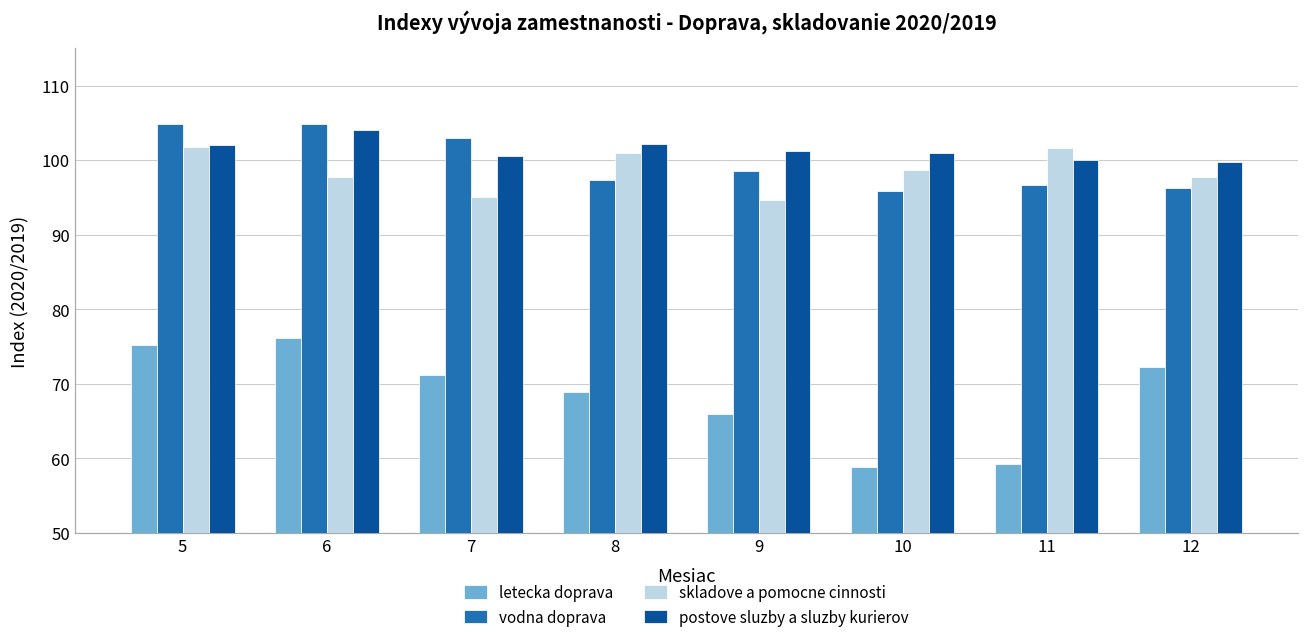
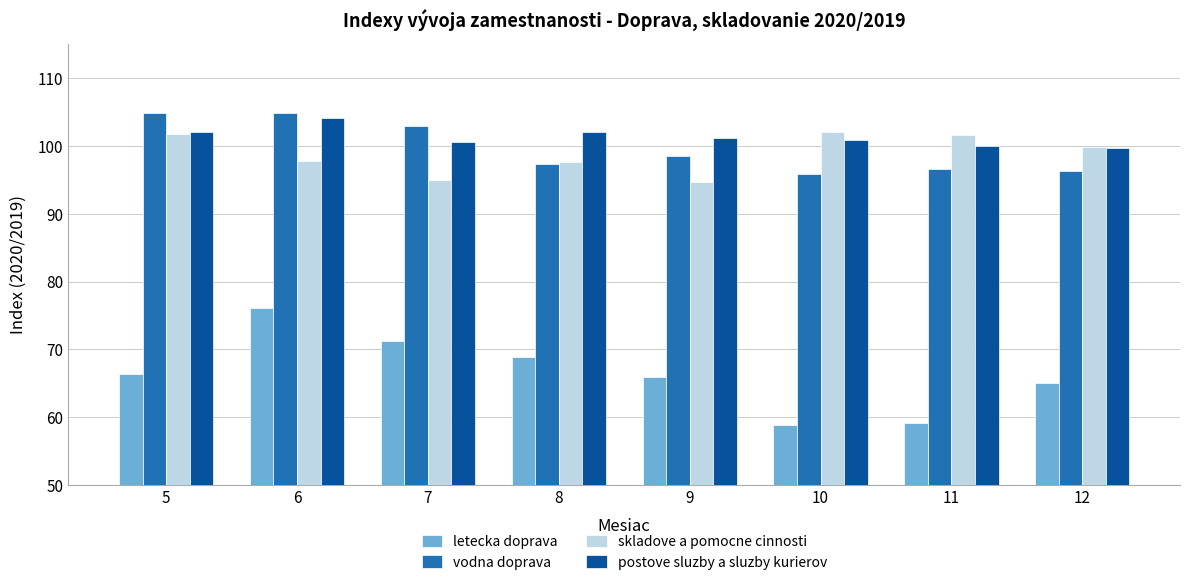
  {
    "letecka doprava": {
-     "5": 75,
+     "5": 66,
      "6": 76,
      "7": 71,
      "8": 69,
      "9": 66,
      "10": 59,
      "11": 59,
-     "12": 72
+     "12": 65
    },
    "skladove a pomocne cinnosti": {
      "5": 102,
      "6": 98,
      "7": 95,
-     "8": 101,
+     "8": 98,
      "9": 95,
-     "10": 99,
+     "10": 102,
      "11": 102,
-     "12": 98
+     "12": 100
    }
  }
